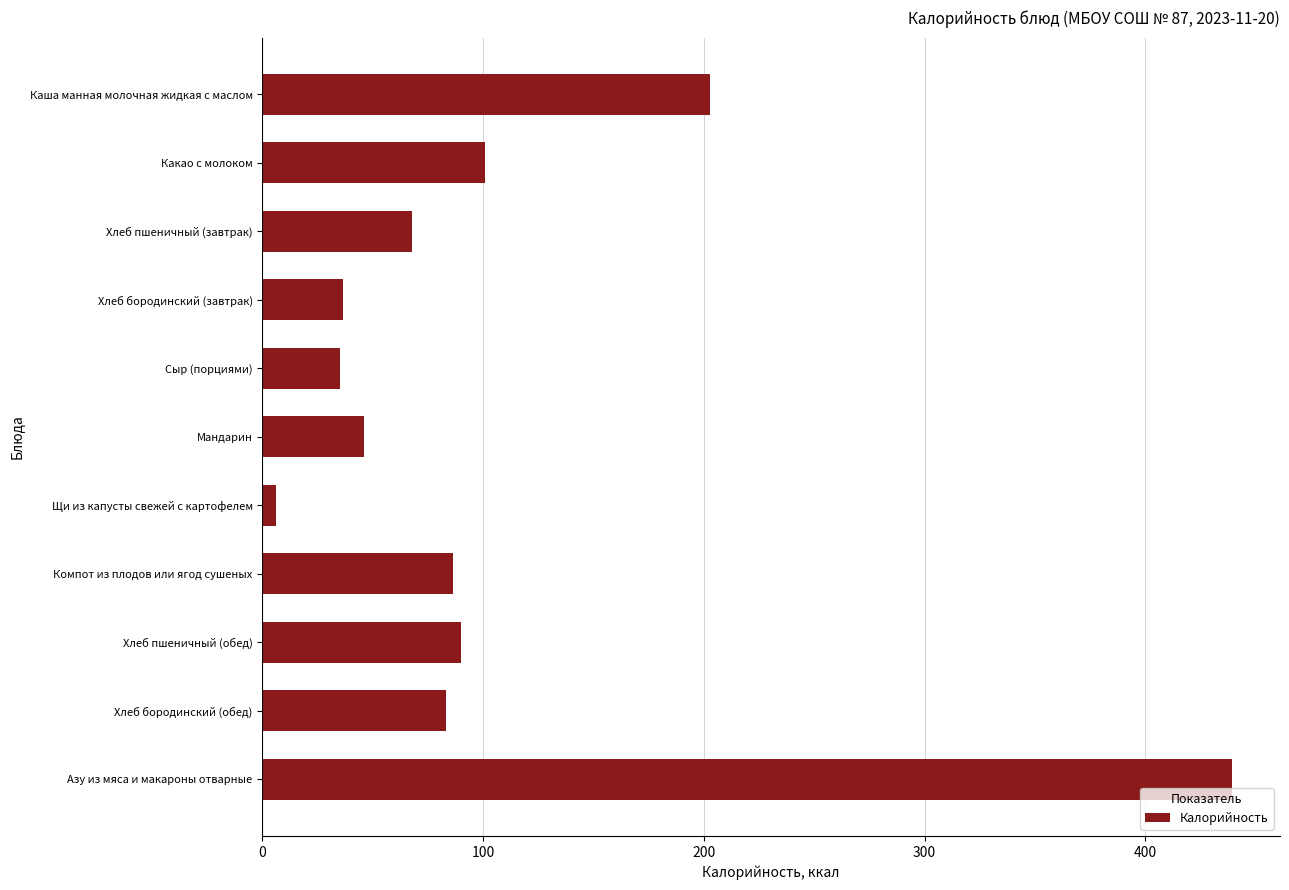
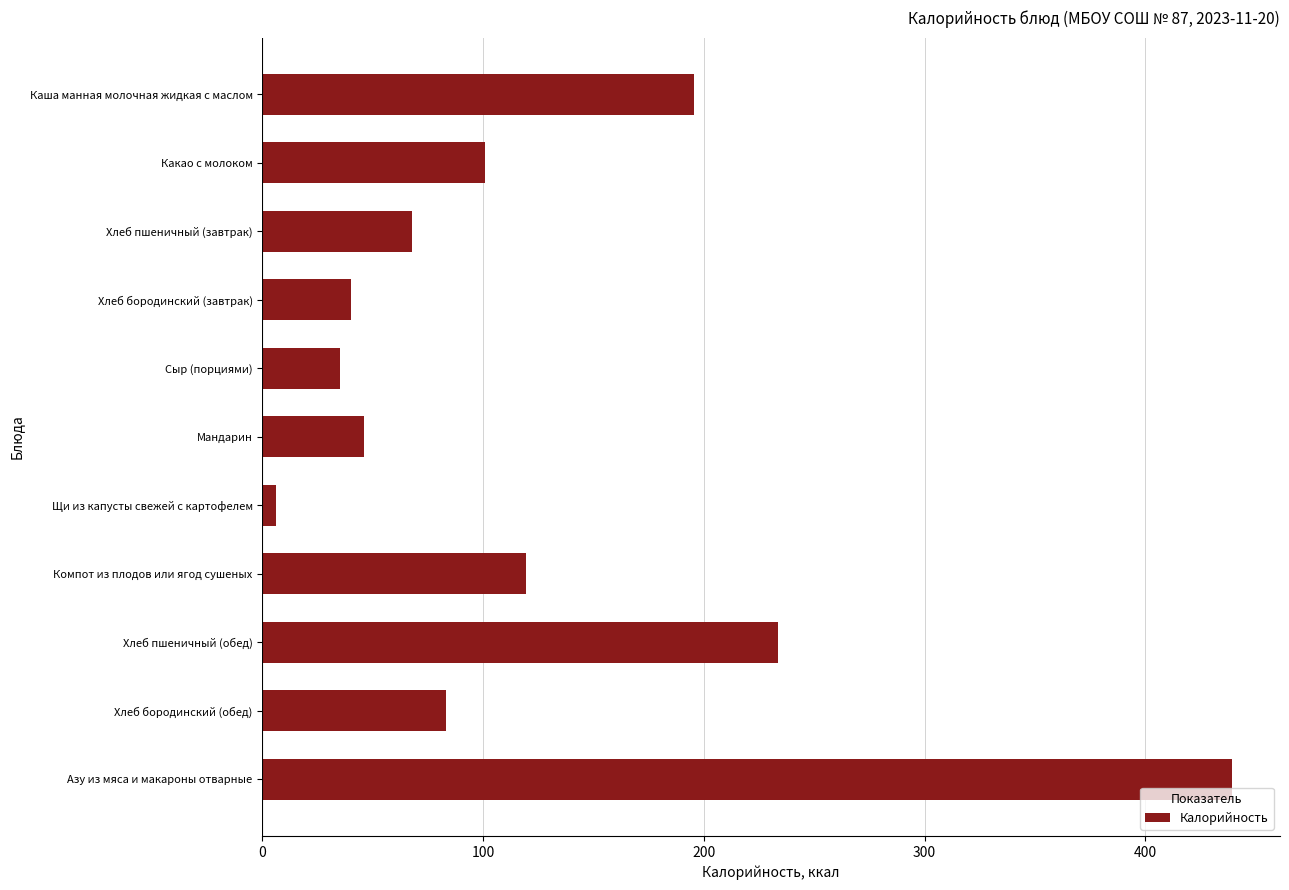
  {
-   "Каша манная молочная жидкая с маслом": 203,
+   "Каша манная молочная жидкая с маслом": 196,
    "Какао с молоком": 101,
    "Хлеб пшеничный (завтрак)": 68,
-   "Хлеб бородинский (завтрак)": 37,
+   "Хлеб бородинский (завтрак)": 40,
    "Сыр (порциями)": 35,
    "Мандарин": 46,
    "Щи из капусты свежей с картофелем": 6,
-   "Компот из плодов или ягод сушеных": 86,
-   "Хлеб пшеничный (обед)": 90,
+   "Компот из плодов или ягод сушеных": 119,
+   "Хлеб пшеничный (обед)": 233,
    "Хлеб бородинский (обед)": 83,
    "Азу из мяса и макароны отварные": 439
  }
